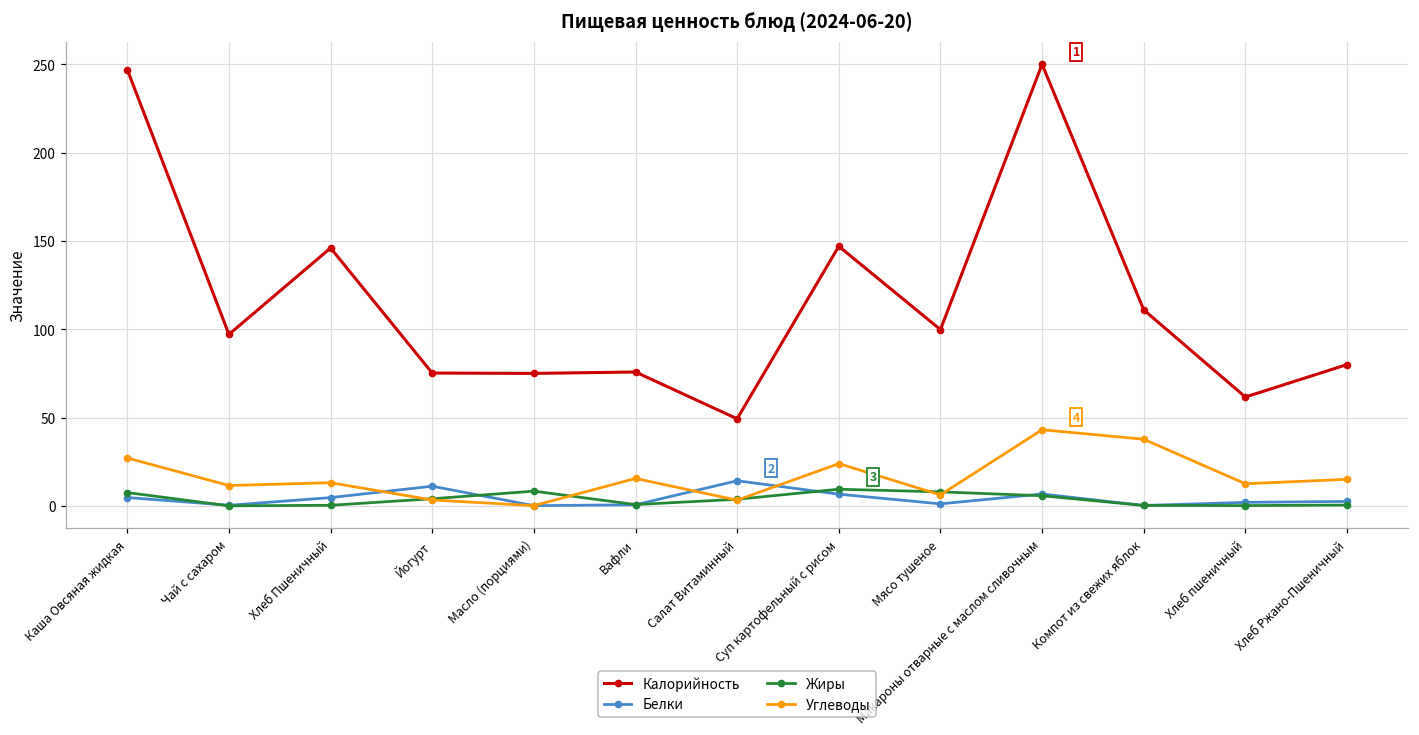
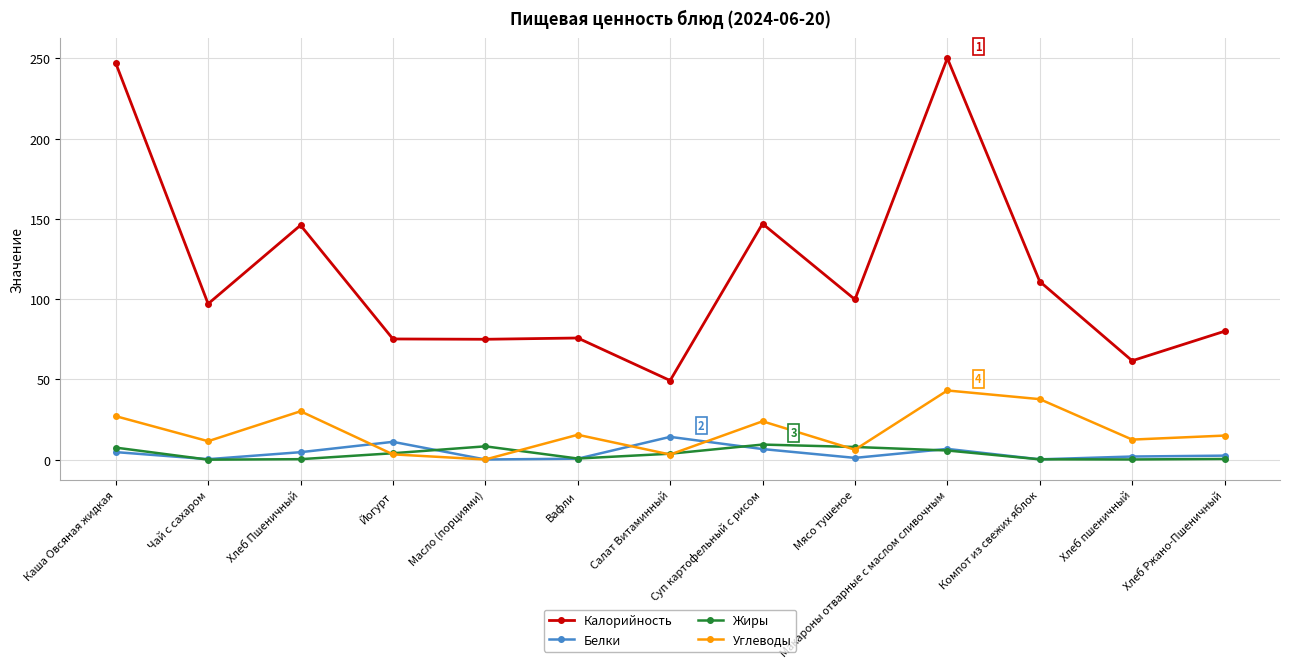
  {
    "Калорийность": {
      "Каша Овсяная жидкая": 247,
      "Чай с сахаром": 97,
      "Хлеб Пшеничный": 146,
      "Йогурт": 75,
      "Масло (порциями)": 75,
      "Вафли": 76,
      "Салат Витаминный": 49,
      "Суп картофельный с рисом": 147,
      "Мясо тушеное": 100,
      "Макароны отварные с маслом сливочным": 250,
      "Компот из свежих яблок": 111,
      "Хлеб пшеничный": 62,
      "Хлеб Ржано-Пшеничный": 80
    },
    "Белки": {
      "Каша Овсяная жидкая": 5,
      "Хлеб Пшеничный": 5,
      "Йогурт": 11,
      "Салат Витаминный": 14,
      "Суп картофельный с рисом": 7,
      "Мясо тушеное": 1,
      "Хлеб пшеничный": 2,
      "Хлеб Ржано-Пшеничный": 3
    },
    "Жиры": {
      "Каша Овсяная жидкая": 8,
      "Хлеб Пшеничный": 0,
      "Масло (порциями)": 8,
      "Суп картофельный с рисом": 9,
      "Мясо тушеное": 8,
      "Хлеб пшеничный": 0,
      "Хлеб Ржано-Пшеничный": 0
    },
    "Углеводы": {
      "Каша Овсяная жидкая": 27,
      "Чай с сахаром": 12,
-     "Хлеб Пшеничный": 13,
+     "Хлеб Пшеничный": 30,
      "Вафли": 16,
      "Суп картофельный с рисом": 24,
      "Мясо тушеное": 6,
      "Макароны отварные с маслом сливочным": 43,
      "Компот из свежих яблок": 38,
      "Хлеб пшеничный": 13,
      "Хлеб Ржано-Пшеничный": 15
    }
  }
